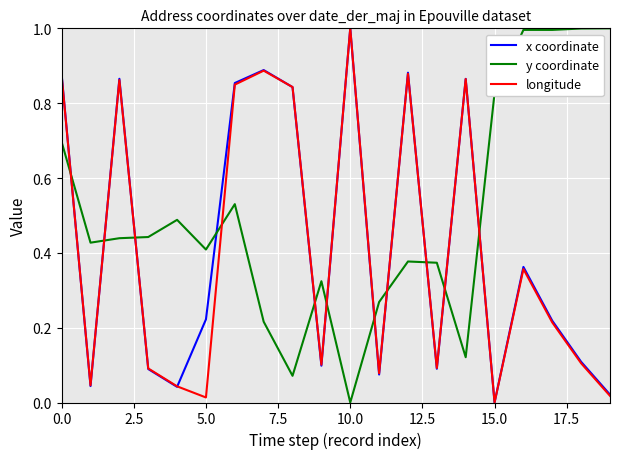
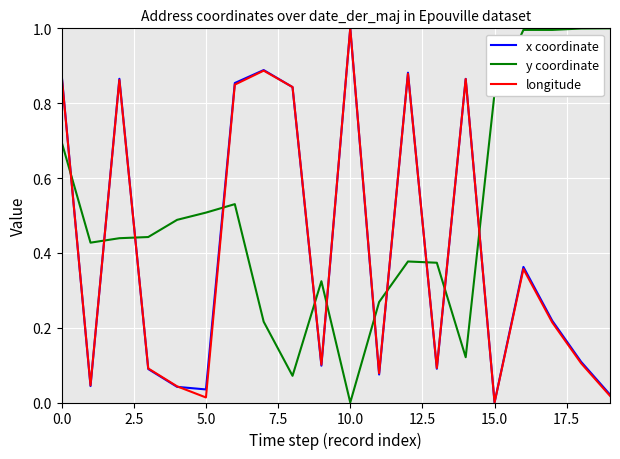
  {
    "x coordinate": {
-     "5.0": 0.22
+     "5.0": 0.03
    },
    "y coordinate": {
      "0.0": 0.70,
-     "5.0": 0.41,
+     "5.0": 0.51,
      "10.0": 0.00
    },
    "longitude": {
      "5.0": 0.01
    }
  }
